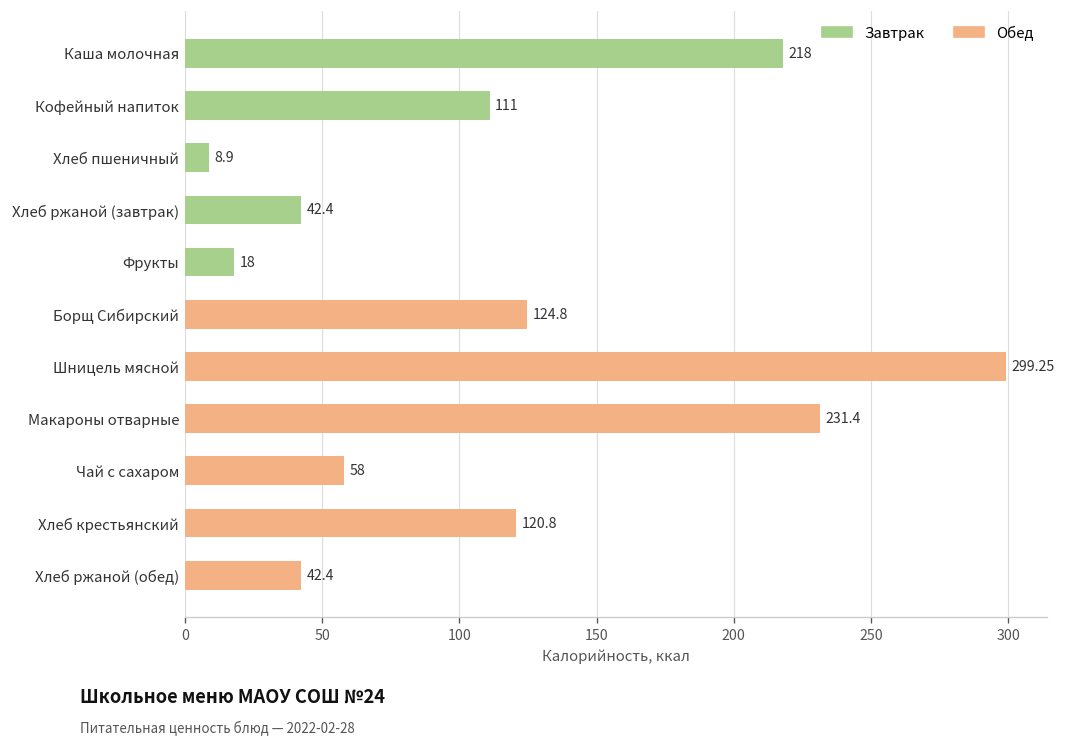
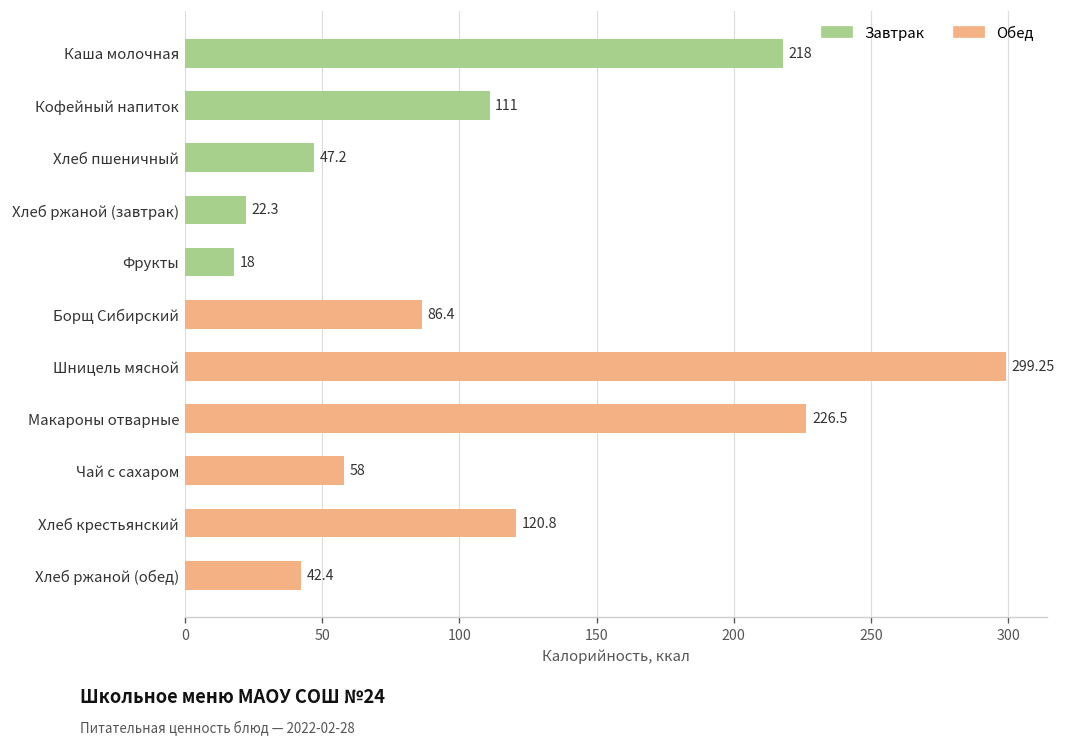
  {
    "Каша молочная": 218,
    "Кофейный напиток": 111,
-   "Хлеб пшеничный": 8.9,
-   "Хлеб ржаной (завтрак)": 42.4,
+   "Хлеб пшеничный": 47.2,
+   "Хлеб ржаной (завтрак)": 22.3,
    "Фрукты": 18,
-   "Борщ Сибирский": 124.8,
+   "Борщ Сибирский": 86.4,
    "Шницель мясной": 299.25,
-   "Макароны отварные": 231.4,
+   "Макароны отварные": 226.5,
    "Чай с сахаром": 58,
    "Хлеб крестьянский": 120.8,
    "Хлеб ржаной (обед)": 42.4
  }
